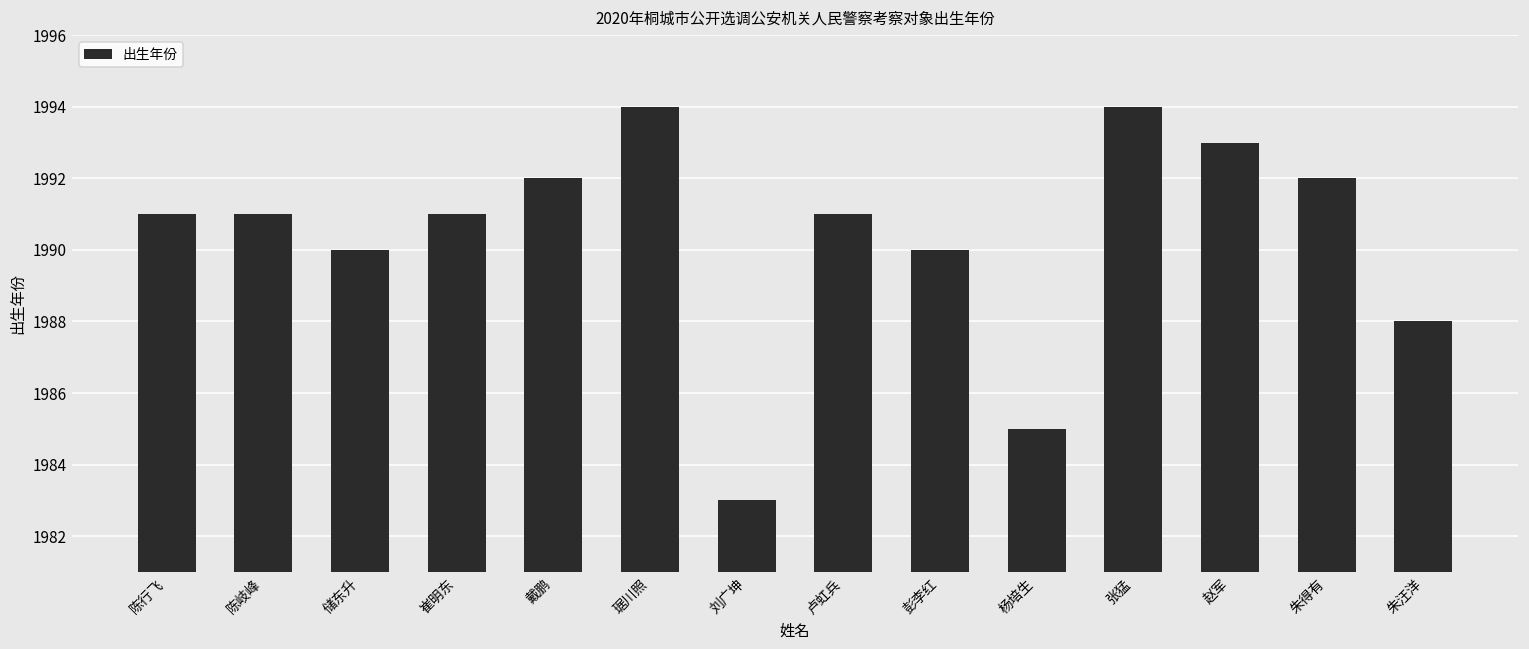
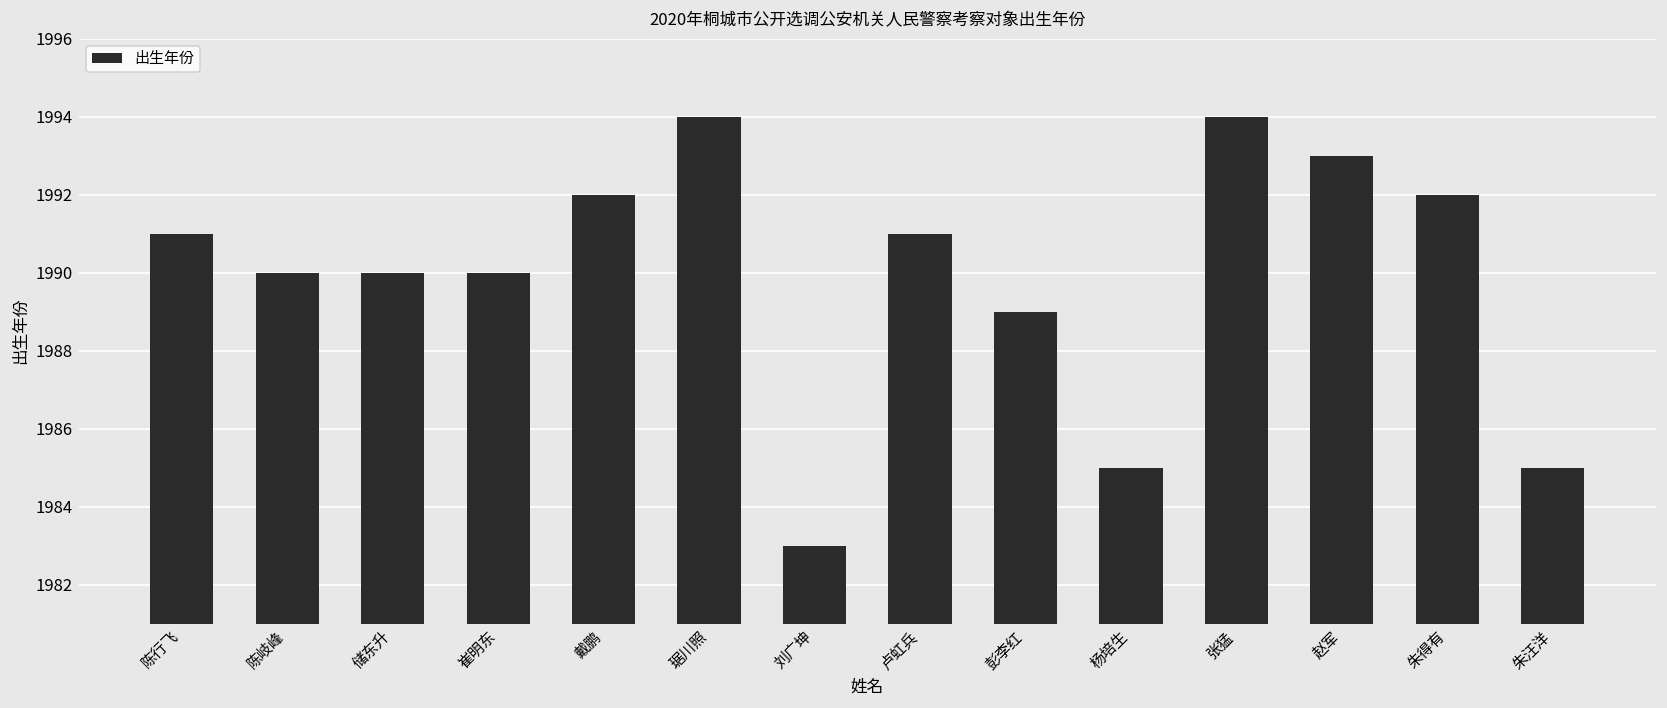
  {
    "陈行飞": 1991,
-   "陈岐峰": 1991,
+   "陈岐峰": 1990,
    "储东升": 1990,
-   "崔明东": 1991,
+   "崔明东": 1990,
    "戴鹏": 1992,
    "琚川照": 1994,
    "刘广坤": 1983,
    "卢虹兵": 1991,
-   "彭李红": 1990,
+   "彭李红": 1989,
    "杨培生": 1985,
    "张猛": 1994,
    "赵军": 1993,
    "朱得有": 1992,
-   "朱汪洋": 1988
+   "朱汪洋": 1985
  }
